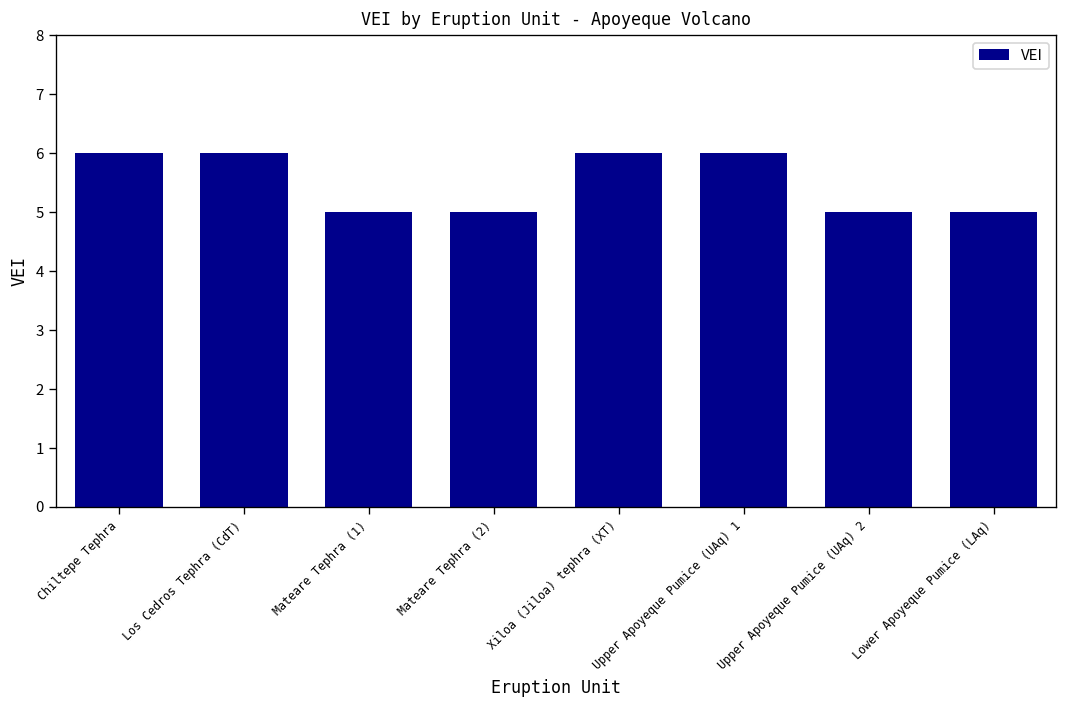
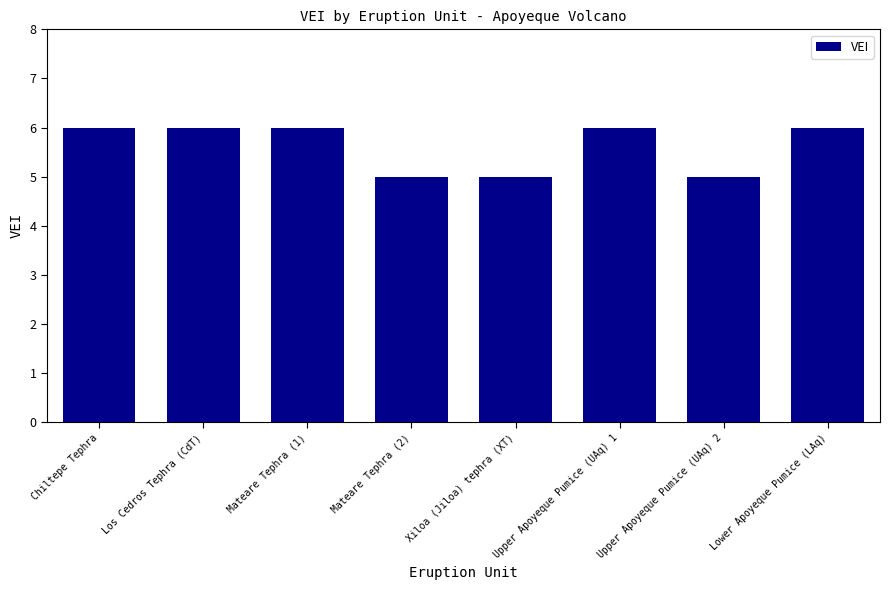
  {
    "Chiltepe Tephra": 6,
    "Los Cedros Tephra (CdT)": 6,
-   "Mateare Tephra (1)": 5,
+   "Mateare Tephra (1)": 6,
    "Mateare Tephra (2)": 5,
-   "Xiloa (Jiloa) tephra (XT)": 6,
+   "Xiloa (Jiloa) tephra (XT)": 5,
    "Upper Apoyeque Pumice (UAq) 1": 6,
    "Upper Apoyeque Pumice (UAq) 2": 5,
-   "Lower Apoyeque Pumice (LAq)": 5
+   "Lower Apoyeque Pumice (LAq)": 6
  }
